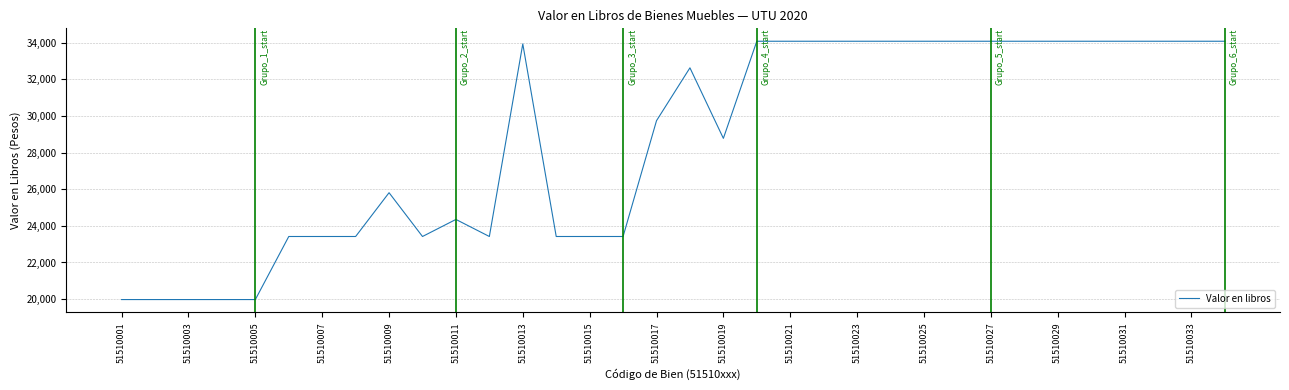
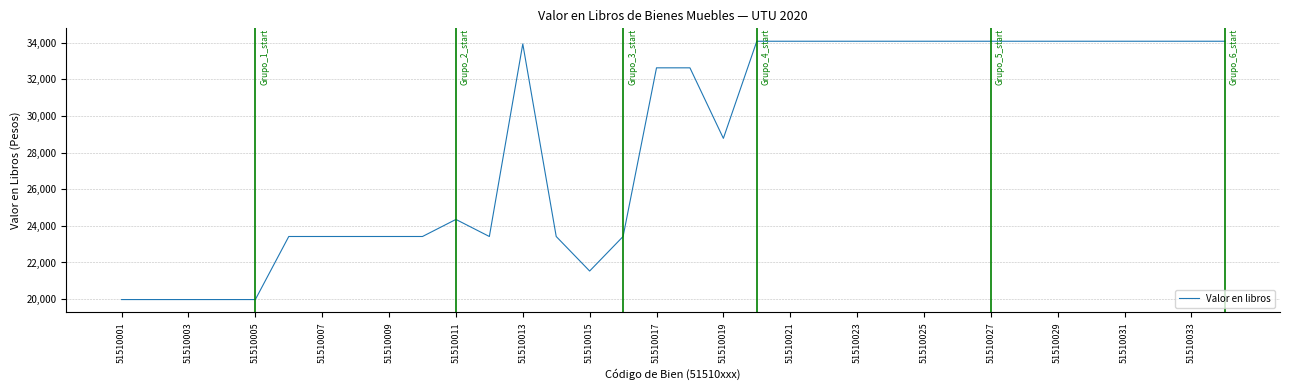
  {
    "51510001": "20,000",
    "51510003": "20,000",
    "51510005": "20,000",
    "51510007": "23,400",
-   "51510009": "25,800",
+   "51510009": "23,400",
    "51510011": "24,400",
    "51510013": "33,900",
-   "51510015": "23,400",
-   "51510017": "29,700",
+   "51510015": "21,500",
+   "51510017": "32,600",
    "51510019": "28,800",
    "51510021": "34,100",
    "51510023": "34,100",
    "51510025": "34,100",
    "51510029": "34,100",
    "51510031": "34,100",
    "51510033": "34,100"
  }
